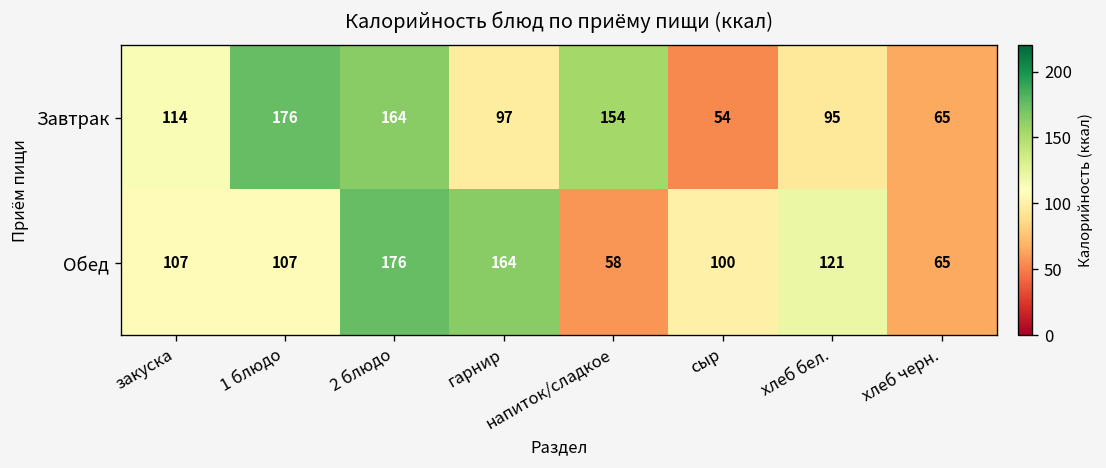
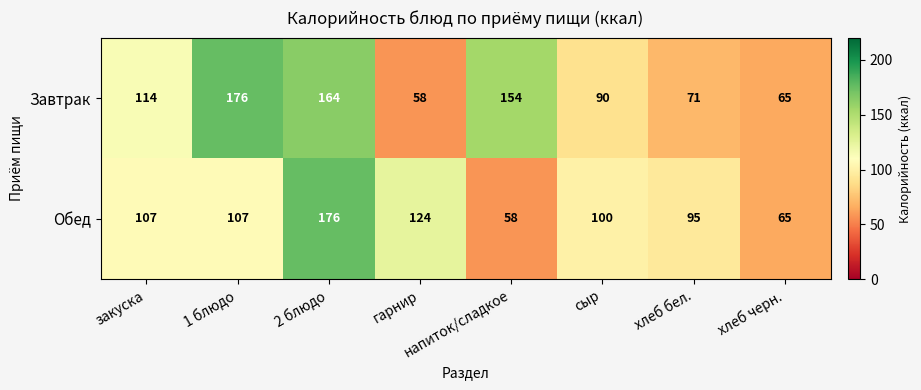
  {
    "Завтрак": {
      "закуска": 114,
      "1 блюдо": 176,
      "2 блюдо": 164,
-     "гарнир": 97,
+     "гарнир": 58,
      "напиток/сладкое": 154,
-     "сыр": 54,
-     "хлеб бел.": 95,
+     "сыр": 90,
+     "хлеб бел.": 71,
      "хлеб черн.": 65
    },
    "Обед": {
      "закуска": 107,
      "1 блюдо": 107,
      "2 блюдо": 176,
-     "гарнир": 164,
+     "гарнир": 124,
      "напиток/сладкое": 58,
      "сыр": 100,
-     "хлеб бел.": 121,
+     "хлеб бел.": 95,
      "хлеб черн.": 65
    }
  }
